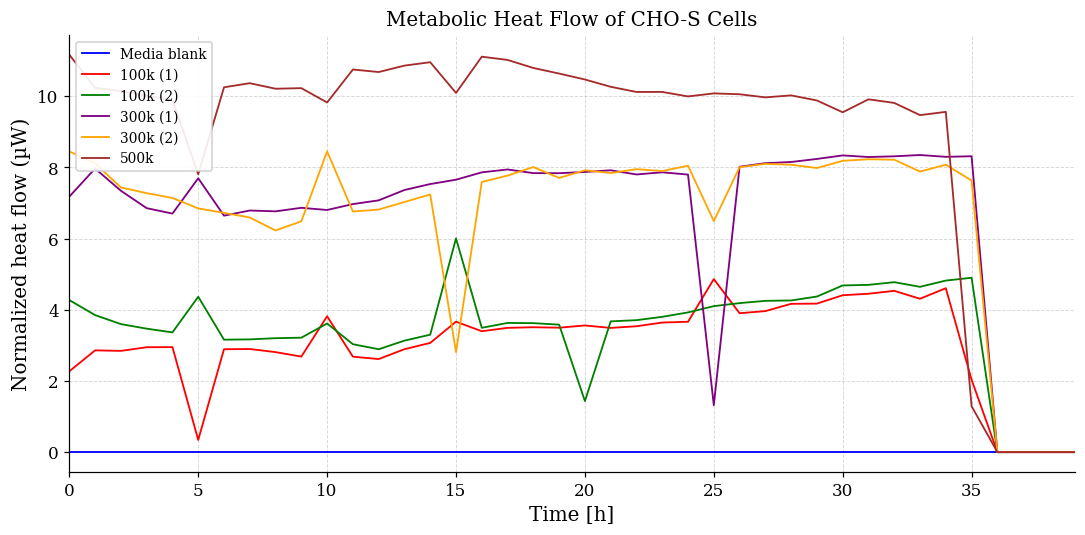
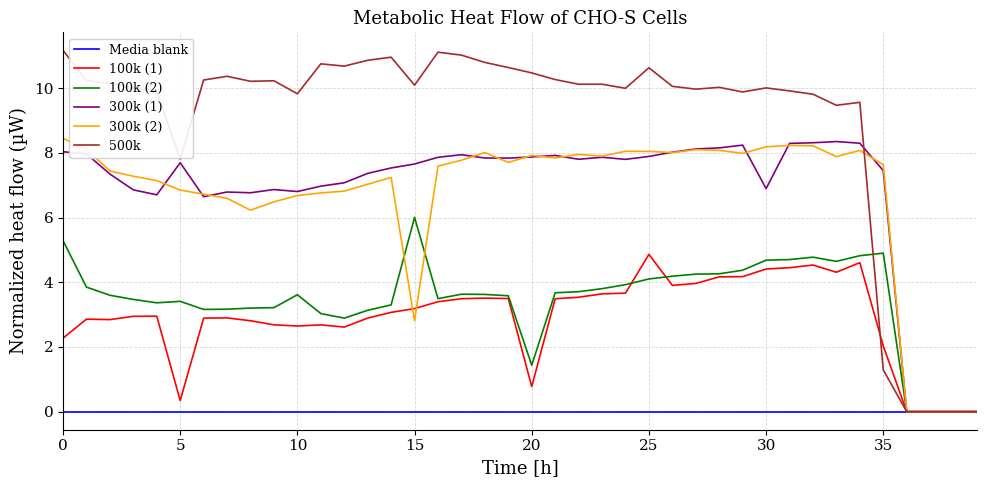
  {
    "Media blank": {
      "0": 0.0,
      "5": 0.0,
      "10": 0.0,
      "15": 0.0,
      "20": 0.0,
      "25": 0.0,
      "30": 0.0,
      "35": 0.0
    },
    "100k (1)": {
      "0": 2.3,
      "5": 0.3,
-     "10": 3.8,
-     "15": 3.7,
-     "20": 3.6,
+     "10": 2.6,
+     "15": 3.2,
+     "20": 0.8,
      "25": 4.9,
      "30": 4.4,
      "35": 2.0
    },
    "100k (2)": {
-     "0": 4.3,
-     "5": 4.4,
+     "0": 5.3,
+     "5": 3.4,
      "10": 3.6,
      "15": 6.0,
      "20": 1.4,
      "25": 4.1,
      "30": 4.7,
      "35": 4.9
    },
    "300k (1)": {
-     "0": 7.2,
+     "0": 8.0,
      "5": 7.7,
      "10": 6.8,
      "15": 7.7,
-     "25": 1.3,
-     "30": 8.3,
-     "35": 8.3
+     "25": 7.9,
+     "30": 6.9,
+     "35": 7.5
    },
    "300k (2)": {
      "0": 8.4,
      "5": 6.8,
-     "10": 8.5,
+     "10": 6.7,
      "15": 2.8,
-     "25": 6.5,
+     "25": 8.0,
      "30": 8.2,
      "35": 7.6
    },
    "500k": {
      "0": 11.2,
      "5": 7.8,
      "10": 9.8,
      "15": 10.1,
      "20": 10.5,
-     "25": 10.1,
-     "30": 9.5,
+     "25": 10.6,
+     "30": 10.0,
      "35": 1.3
    }
  }
